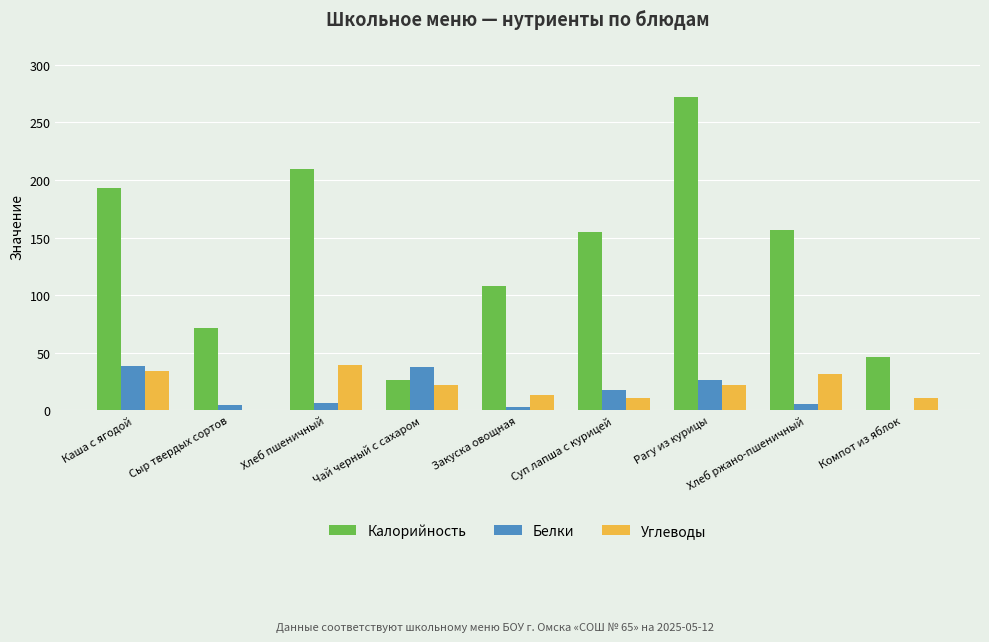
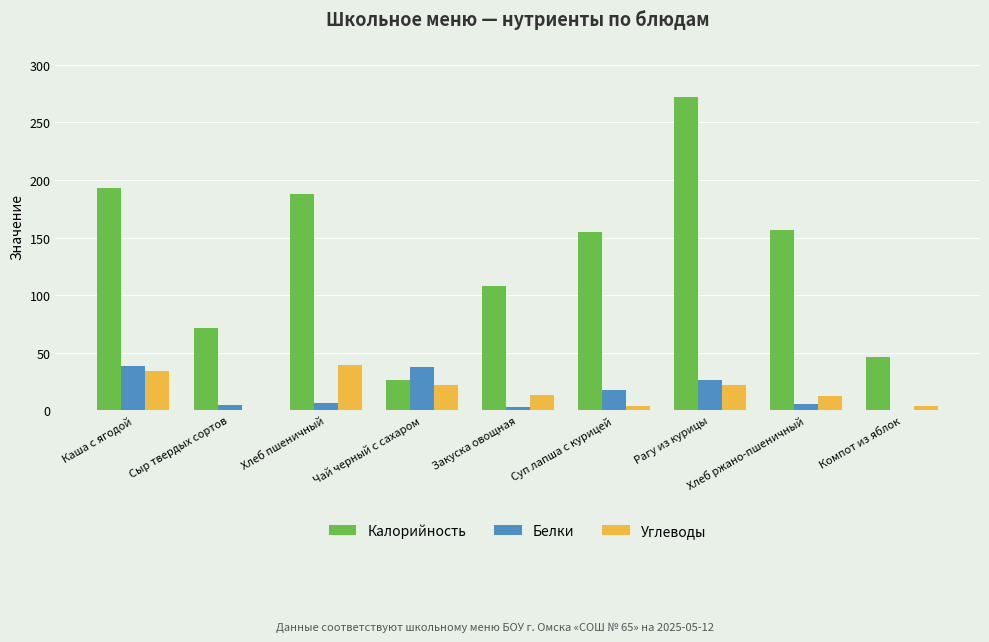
  {
    "Калорийность": {
      "Каша с ягодой": 193,
      "Сыр твердых сортов": 72,
-     "Хлеб пшеничный": 210,
+     "Хлеб пшеничный": 188,
      "Чай черный с сахаром": 27,
      "Закуска овощная": 108,
      "Суп лапша с курицей": 155,
      "Рагу из курицы": 272,
      "Хлеб ржано-пшеничный": 157,
      "Компот из яблок": 47
    },
    "Белки": {
      "Каша с ягодой": 39,
      "Сыр твердых сортов": 5,
      "Хлеб пшеничный": 6,
      "Чай черный с сахаром": 38,
      "Закуска овощная": 3,
      "Суп лапша с курицей": 18,
      "Рагу из курицы": 26,
      "Хлеб ржано-пшеничный": 5
    },
    "Углеводы": {
      "Каша с ягодой": 34,
      "Сыр твердых сортов": 0,
      "Хлеб пшеничный": 39,
      "Чай черный с сахаром": 22,
      "Закуска овощная": 13,
-     "Суп лапша с курицей": 11,
+     "Суп лапша с курицей": 4,
      "Рагу из курицы": 22,
-     "Хлеб ржано-пшеничный": 32,
-     "Компот из яблок": 11
+     "Хлеб ржано-пшеничный": 12,
+     "Компот из яблок": 4
    }
  }
